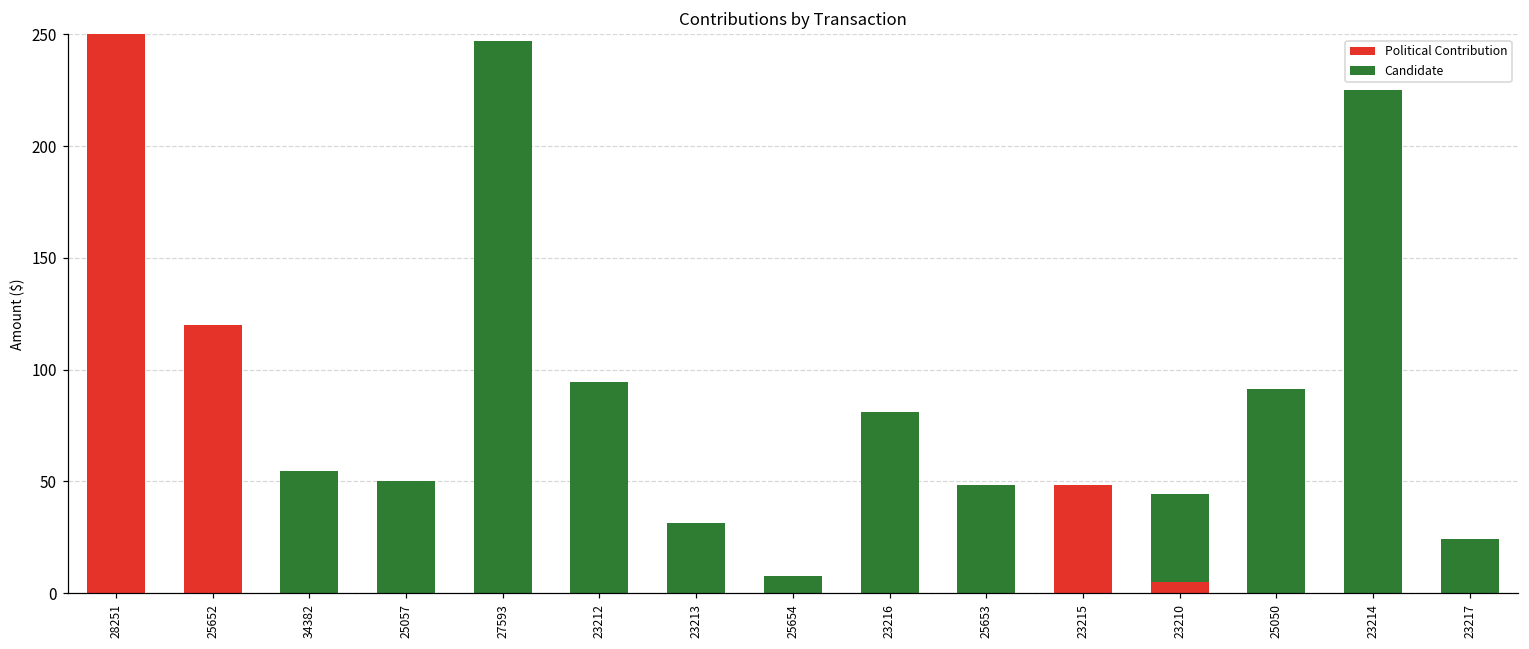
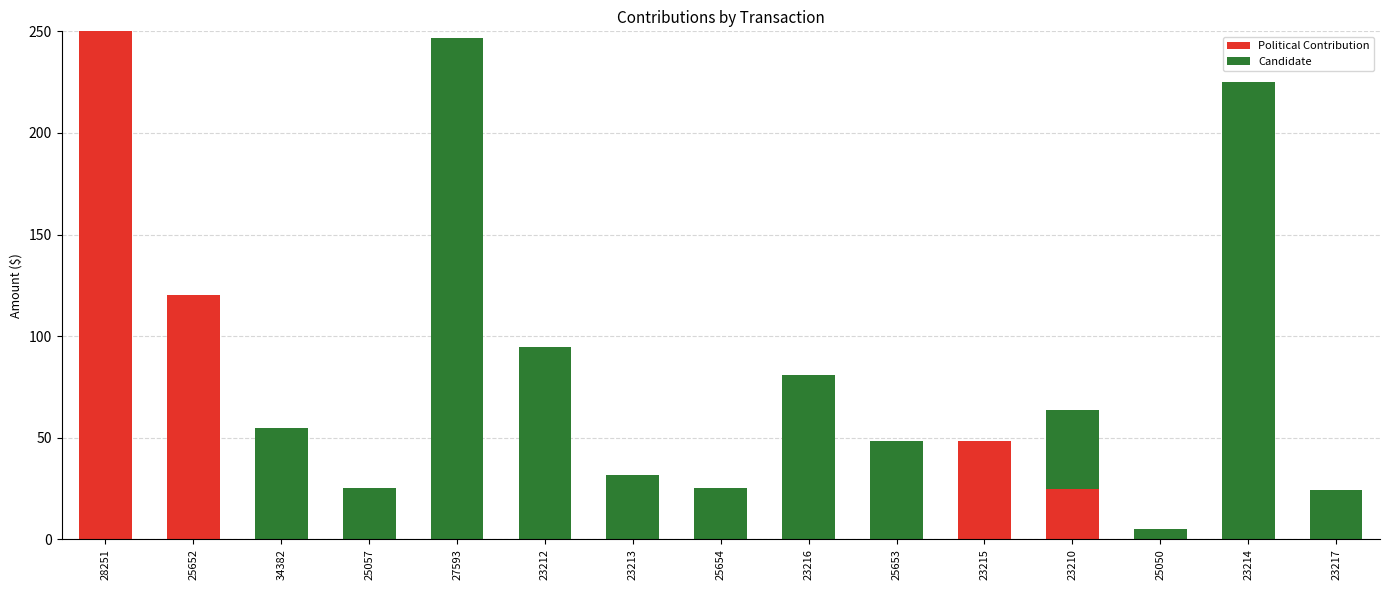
  {
    "Political Contribution": {
      "28251": 250,
      "25652": 120,
      "34382": 0,
      "25057": 0,
      "27593": 0,
      "23212": 0,
      "23213": 0,
      "25654": 0,
      "23216": 0,
      "25653": 0,
      "23215": 48,
-     "23210": 5,
+     "23210": 25,
      "25050": 0,
      "23214": 0,
      "23217": 0
    },
    "Candidate": {
      "28251": 0,
      "25652": 0,
      "34382": 55,
-     "25057": 50,
+     "25057": 25,
      "27593": 247,
      "23212": 95,
      "23213": 32,
-     "25654": 8,
+     "25654": 25,
      "23216": 81,
      "25653": 48,
      "23215": 0,
      "23210": 39,
-     "25050": 91,
+     "25050": 5,
      "23214": 225,
      "23217": 24
    }
  }
